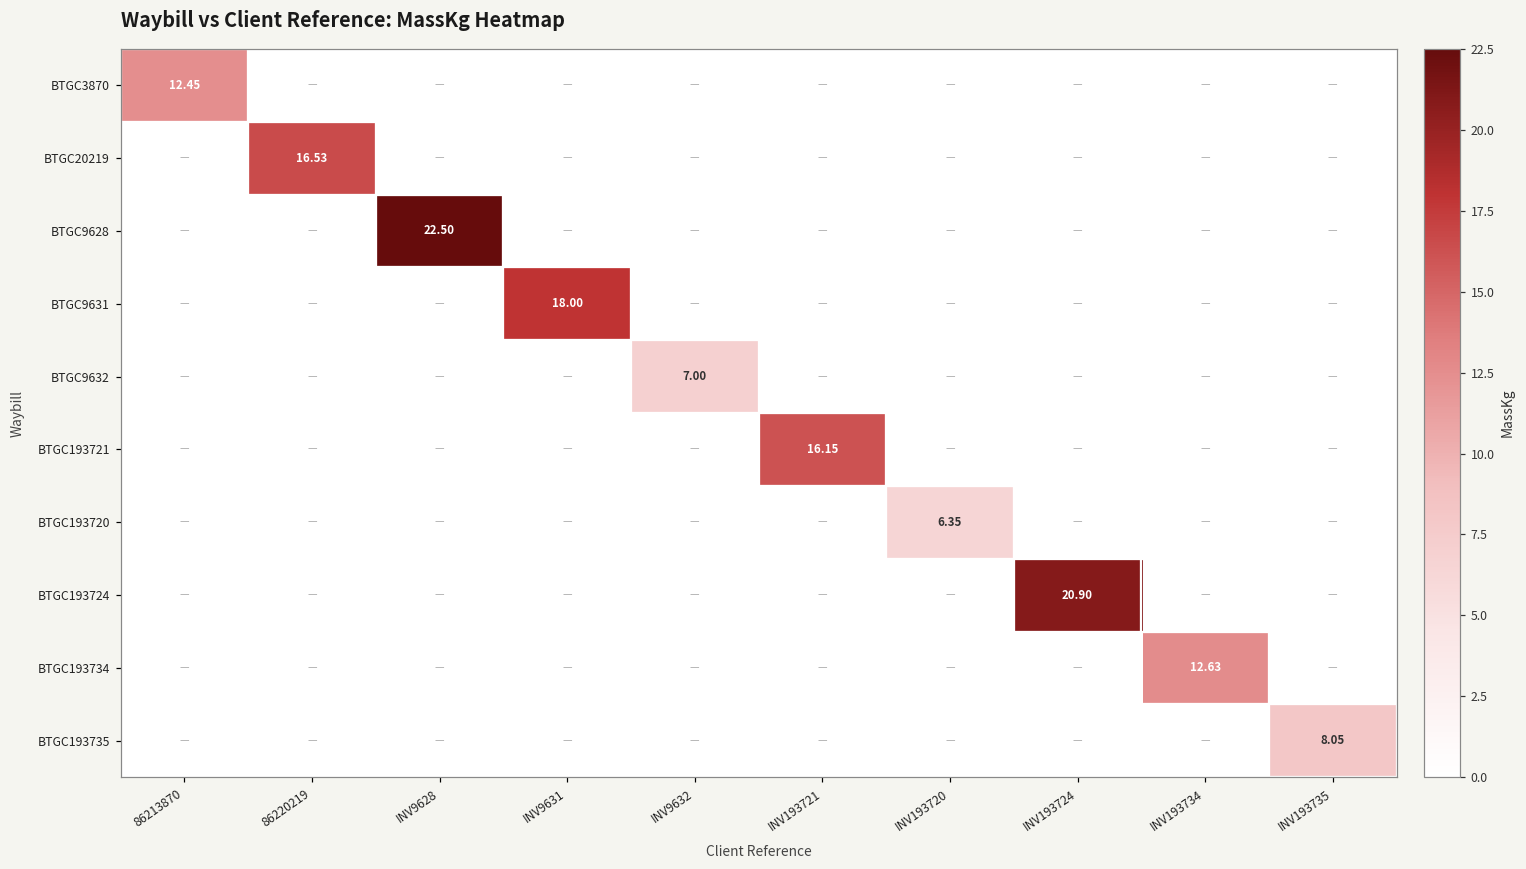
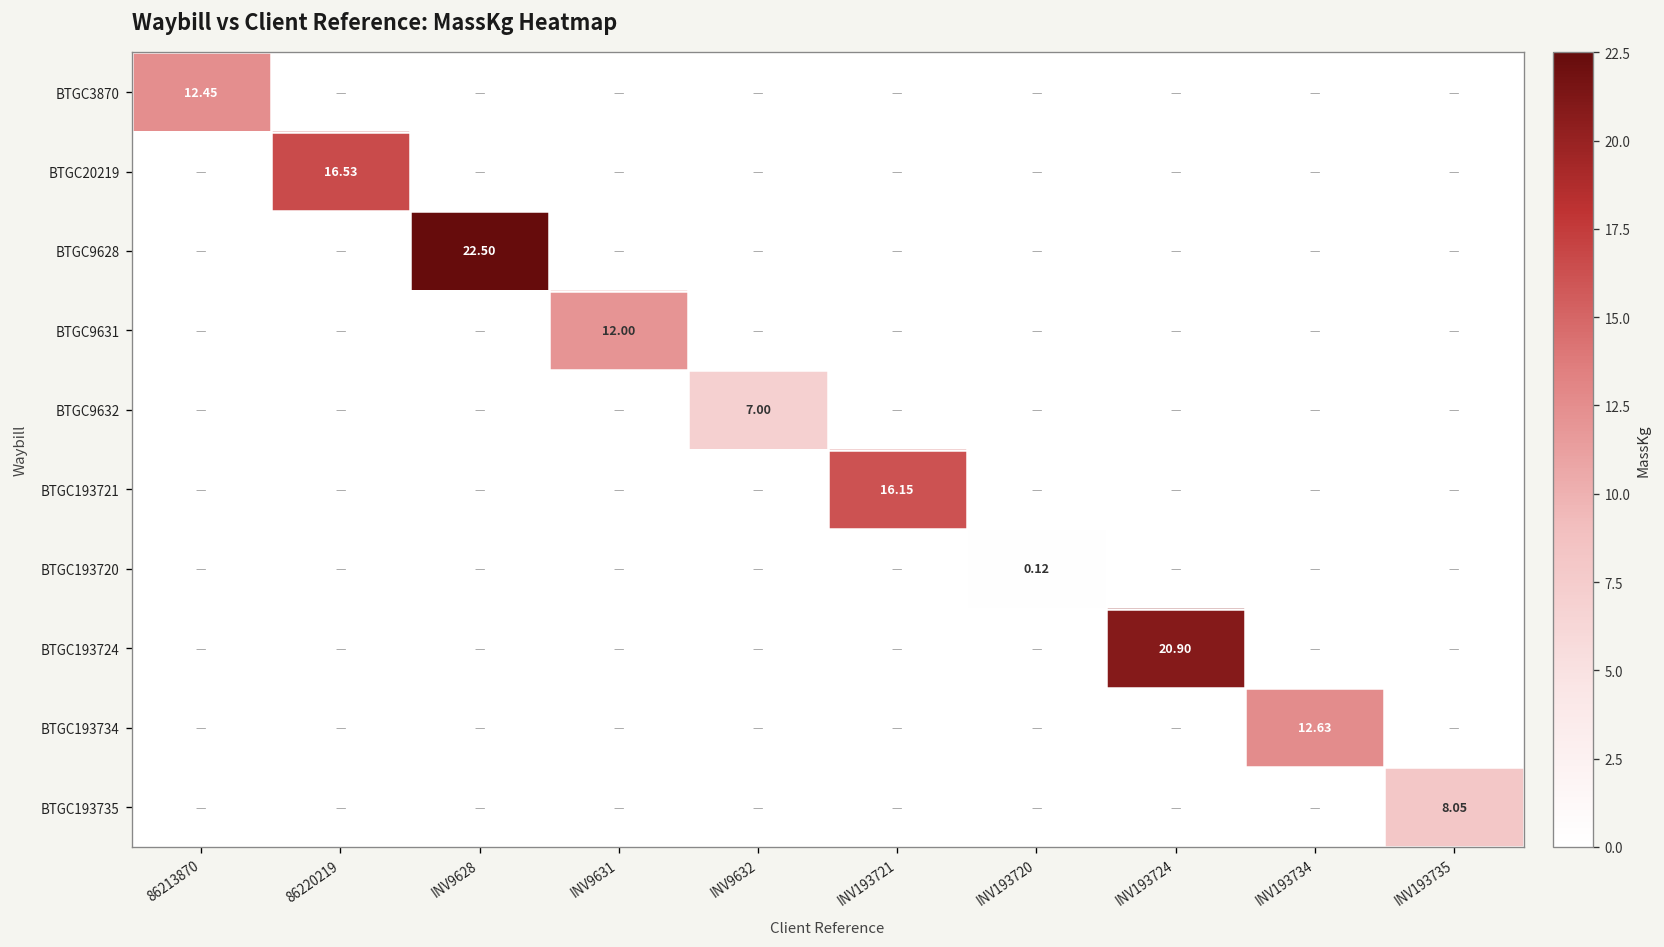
  {
    "BTGC3870": {
      "86213870": 12.45
    },
    "BTGC20219": {
      "86220219": 16.53
    },
    "BTGC9628": {
      "INV9628": 22.50
    },
    "BTGC9631": {
-     "INV9631": 18.00
+     "INV9631": 12.00
    },
    "BTGC9632": {
      "INV9632": 7.00
    },
    "BTGC193721": {
      "INV193721": 16.15
    },
    "BTGC193720": {
-     "INV193720": 6.35
+     "INV193720": 0.12
    },
    "BTGC193724": {
      "INV193724": 20.90
    },
    "BTGC193734": {
      "INV193734": 12.63
    },
    "BTGC193735": {
      "INV193735": 8.05
    }
  }
